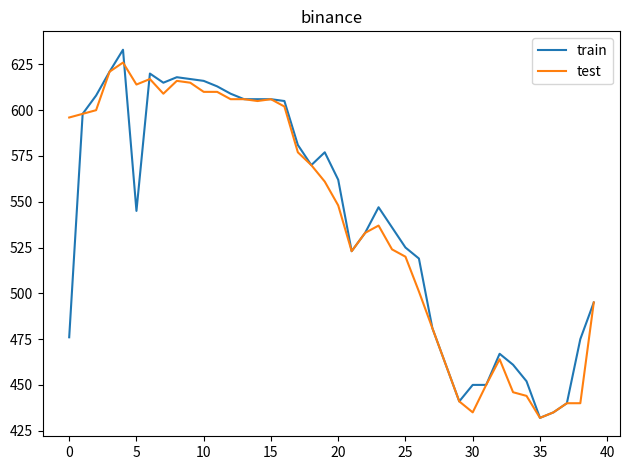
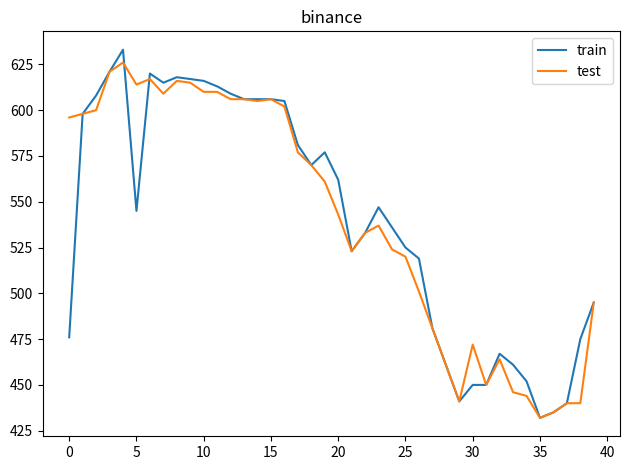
  {
    "train": {
      "0": 476,
      "5": 545,
      "10": 616,
      "20": 562,
      "25": 525,
      "30": 450
    },
    "test": {
      "0": 596,
      "5": 614,
      "10": 610,
-     "20": 548,
+     "20": 543,
      "25": 520,
-     "30": 435
+     "30": 472
    }
  }
